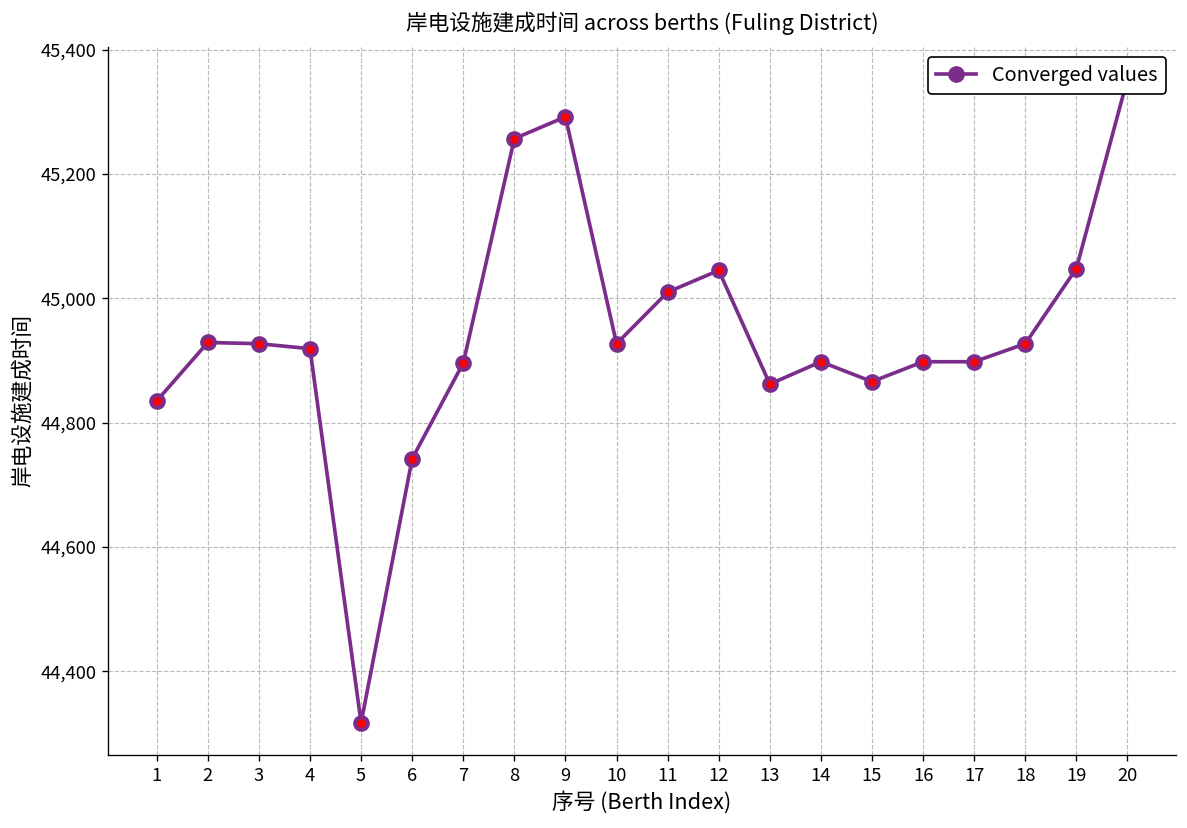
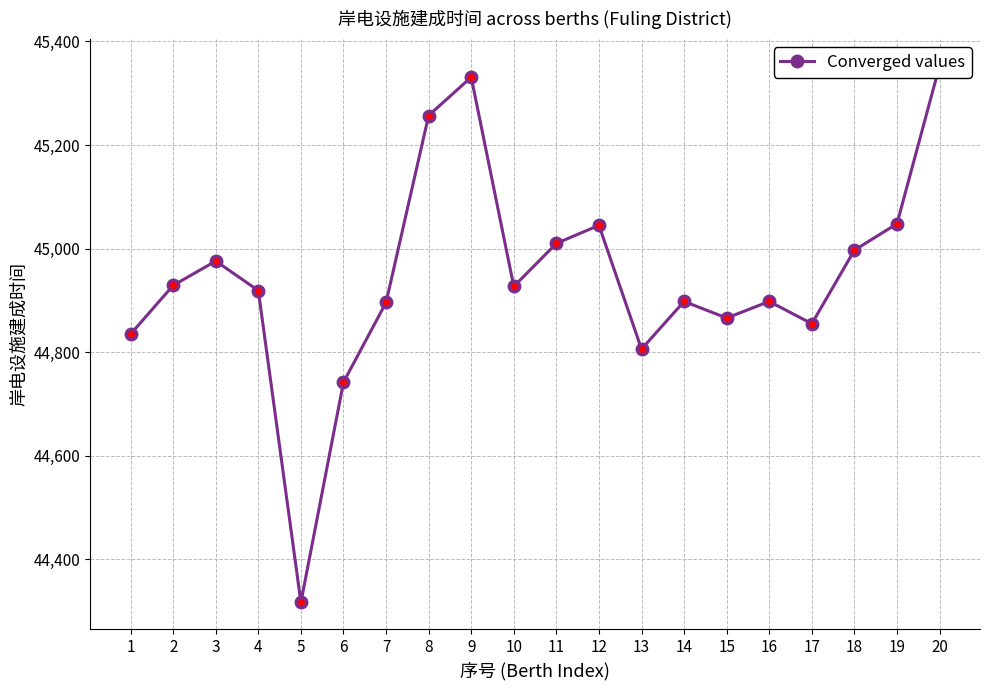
  {
    "1": "44,840",
    "2": "44,930",
-   "3": "44,930",
+   "3": "44,980",
    "4": "44,920",
    "5": "44,320",
    "6": "44,740",
    "7": "44,900",
    "8": "45,260",
-   "9": "45,290",
+   "9": "45,330",
    "10": "44,930",
    "11": "45,010",
    "12": "45,050",
-   "13": "44,860",
+   "13": "44,810",
    "14": "44,900",
    "15": "44,870",
    "16": "44,900",
-   "17": "44,900",
-   "18": "44,930",
+   "17": "44,860",
+   "18": "45,000",
    "19": "45,050"
  }
